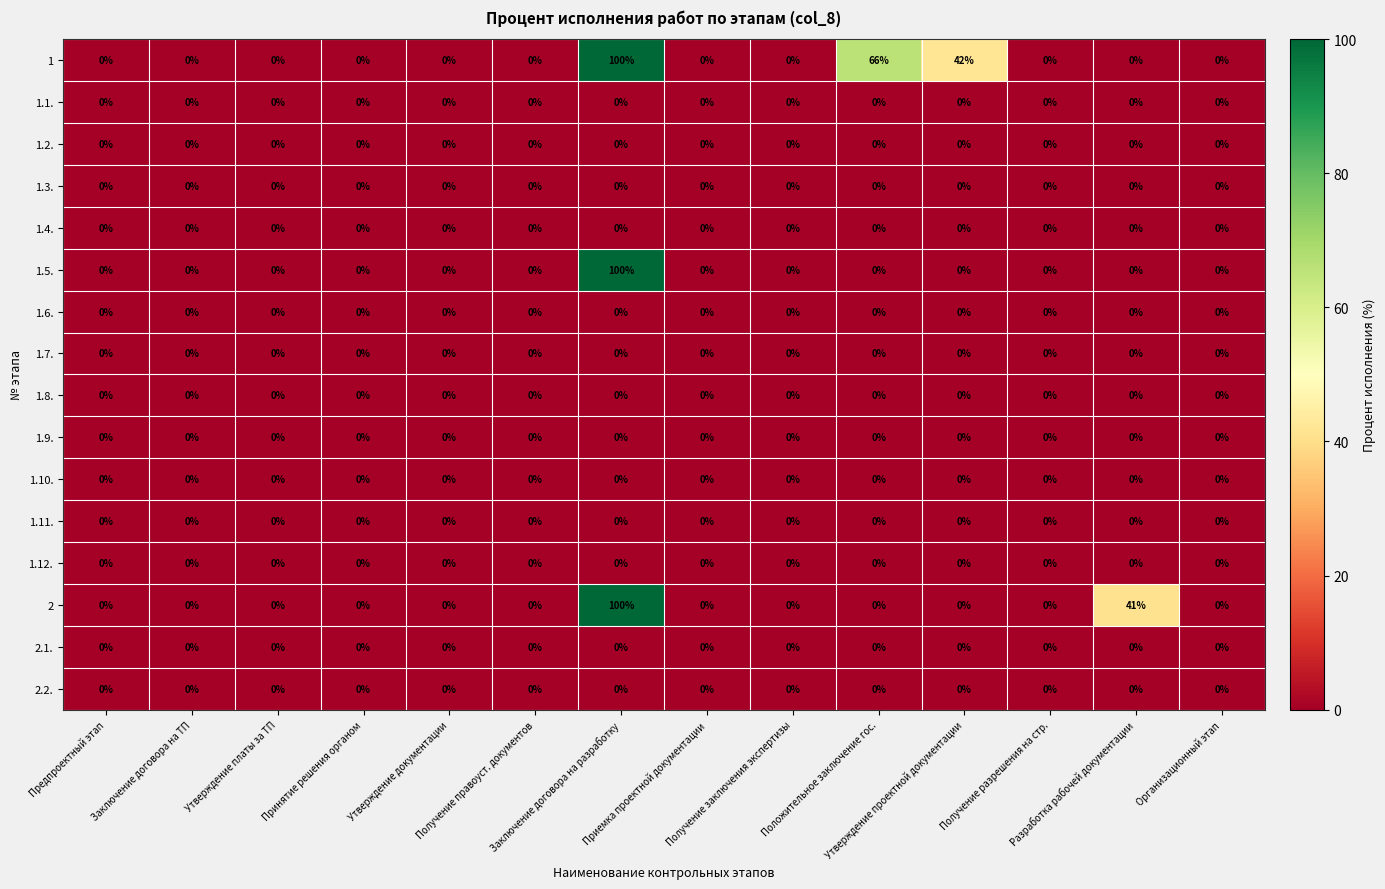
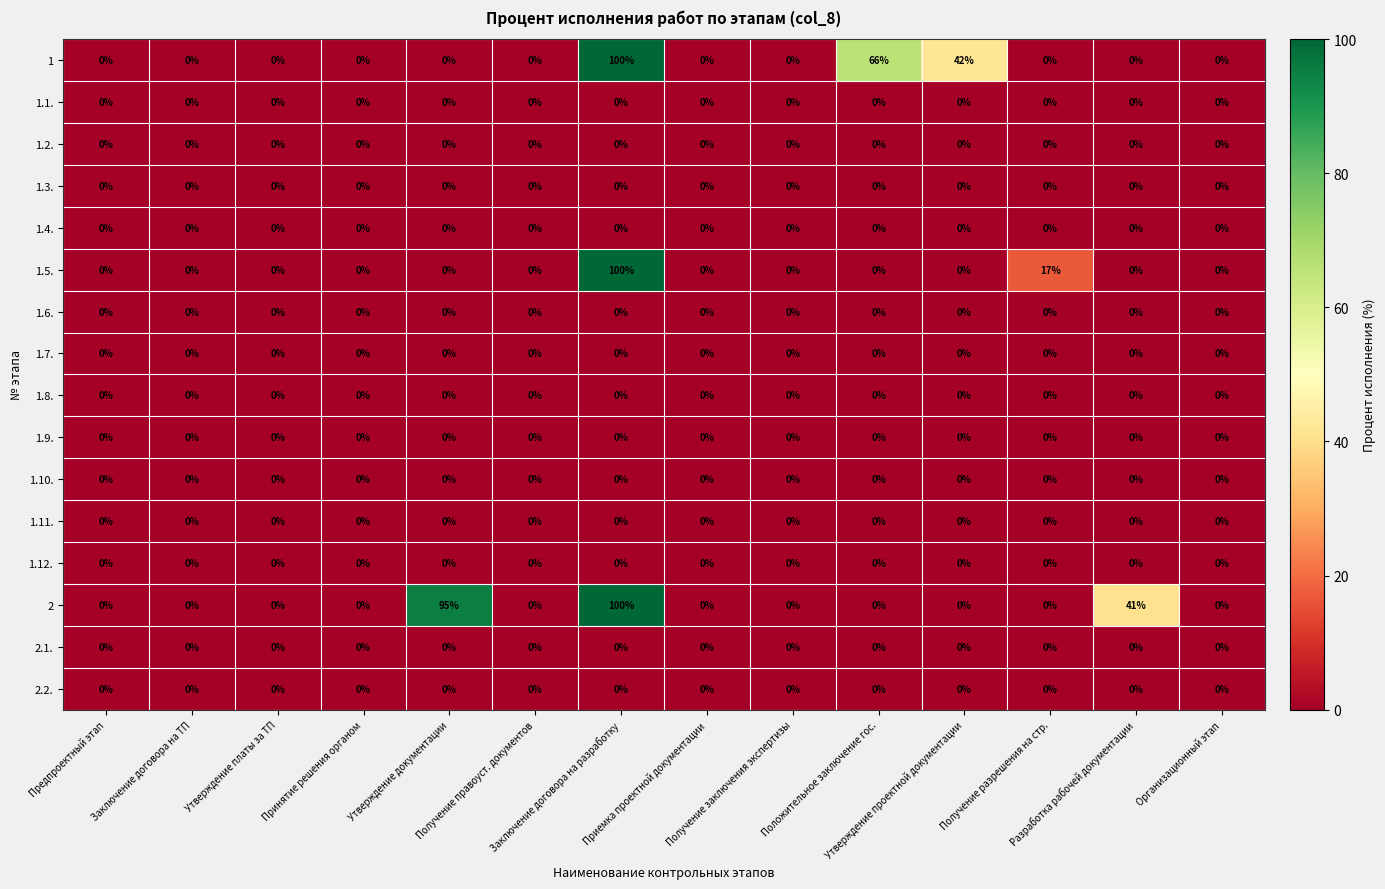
  {
    "1.5.": {
      "Предпроектный этап": "0%",
      "Заключение договора на ТП": "0%",
      "Утверждение платы за ТП": "0%",
      "Принятие решения органом": "0%",
      "Утверждение документации": "0%",
      "Получение правоуст. документов": "0%",
      "Заключение договора на разработку": "100%",
      "Приемка проектной документации": "0%",
      "Получение заключения экспертизы": "0%",
      "Положительное заключение гос.": "0%",
      "Утверждение проектной документации": "0%",
-     "Получение разрешения на стр.": "0%",
+     "Получение разрешения на стр.": "17%",
      "Разработка рабочей документации": "0%",
      "Организационный этап": "0%"
    },
    "2": {
      "Предпроектный этап": "0%",
      "Заключение договора на ТП": "0%",
      "Утверждение платы за ТП": "0%",
      "Принятие решения органом": "0%",
-     "Утверждение документации": "0%",
+     "Утверждение документации": "95%",
      "Получение правоуст. документов": "0%",
      "Заключение договора на разработку": "100%",
      "Приемка проектной документации": "0%",
      "Получение заключения экспертизы": "0%",
      "Положительное заключение гос.": "0%",
      "Утверждение проектной документации": "0%",
      "Получение разрешения на стр.": "0%",
      "Разработка рабочей документации": "41%",
      "Организационный этап": "0%"
    }
  }
